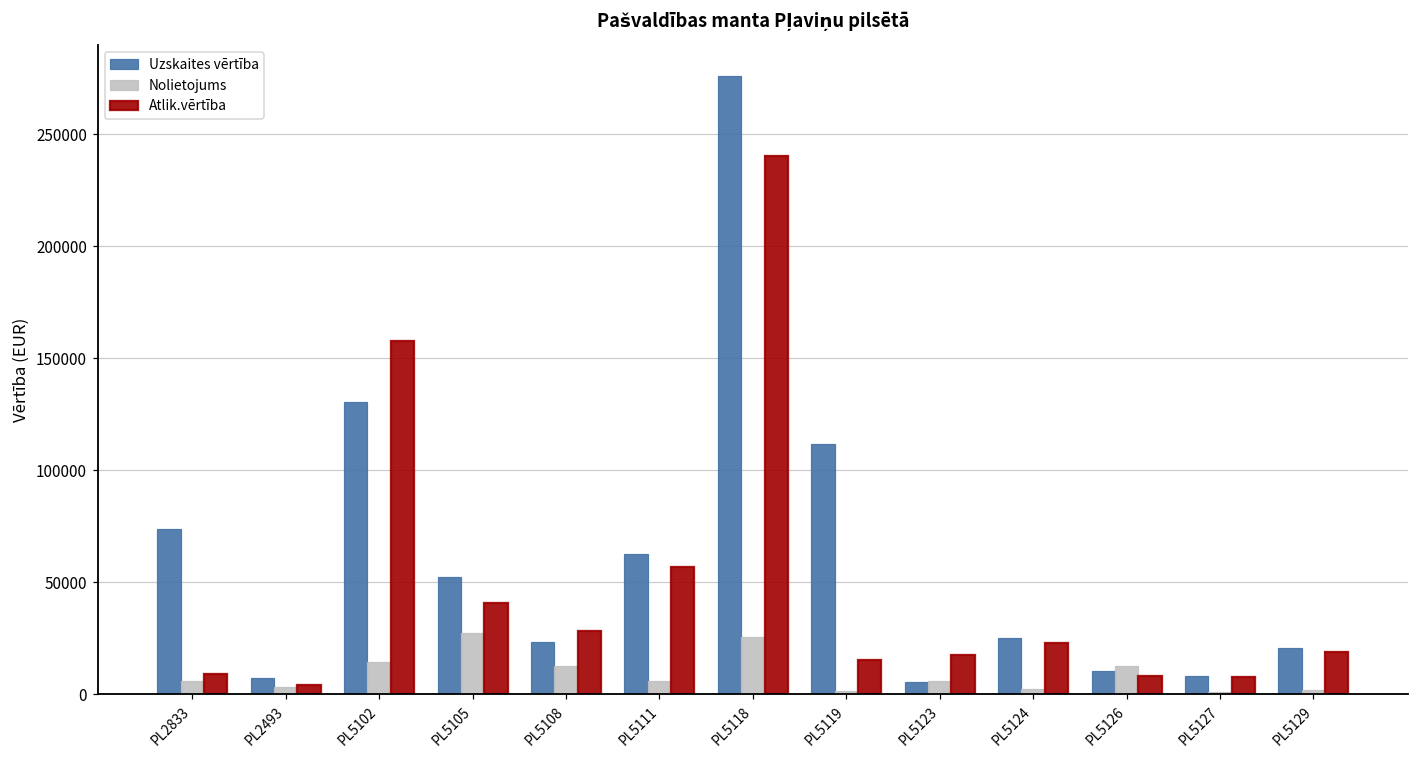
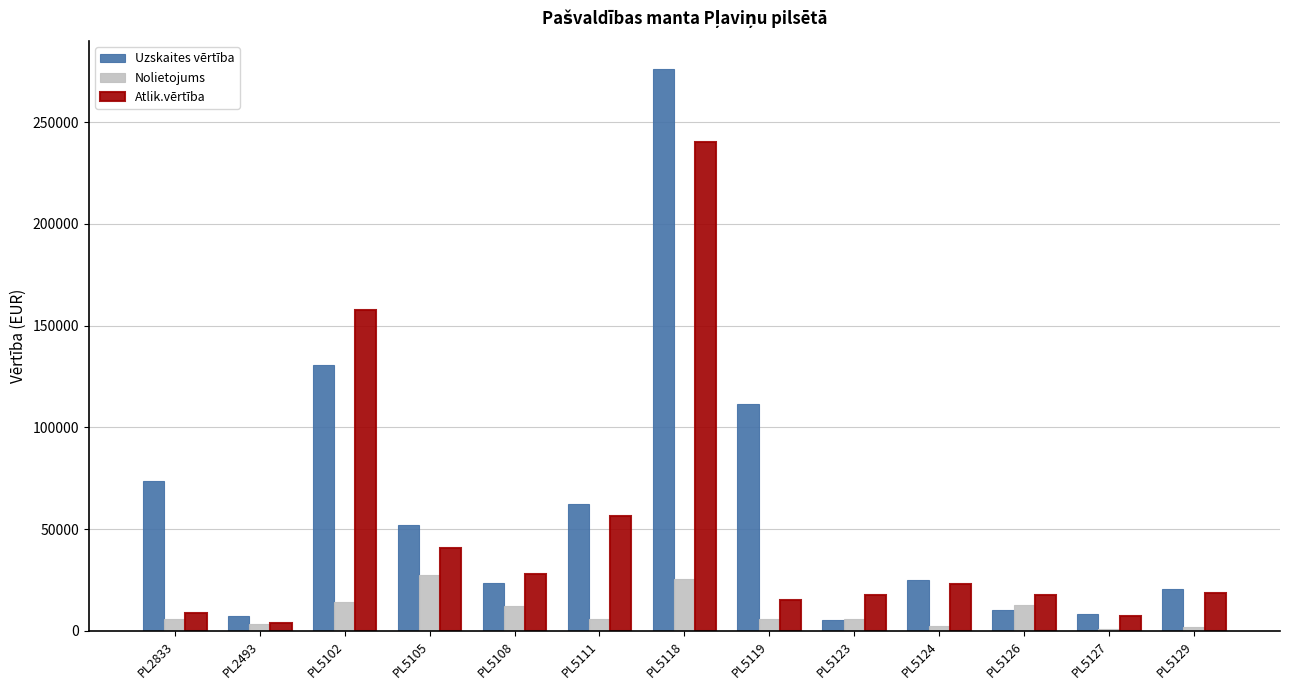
  {
    "Uzskaites vērtība": {
      "PL2833": 74000,
      "PL2493": 7000,
      "PL5102": 131000,
      "PL5105": 52000,
      "PL5108": 23000,
      "PL5111": 62000,
      "PL5118": 276000,
      "PL5119": 112000,
      "PL5123": 5000,
      "PL5124": 25000,
      "PL5126": 10000,
      "PL5127": 8000,
      "PL5129": 21000
    },
    "Nolietojums": {
      "PL2833": 6000,
      "PL2493": 3000,
      "PL5102": 14000,
      "PL5105": 27000,
      "PL5108": 12000,
      "PL5111": 6000,
      "PL5118": 25000,
-     "PL5119": 2000,
+     "PL5119": 6000,
      "PL5123": 6000,
      "PL5124": 2000,
      "PL5126": 13000,
      "PL5129": 2000
    },
    "Atlik.vērtība": {
      "PL2833": 9000,
      "PL2493": 4000,
      "PL5102": 158000,
      "PL5105": 41000,
      "PL5108": 28000,
      "PL5111": 57000,
      "PL5118": 240000,
      "PL5119": 15000,
      "PL5123": 17000,
      "PL5124": 23000,
-     "PL5126": 8000,
+     "PL5126": 18000,
      "PL5127": 7000,
      "PL5129": 19000
    }
  }
